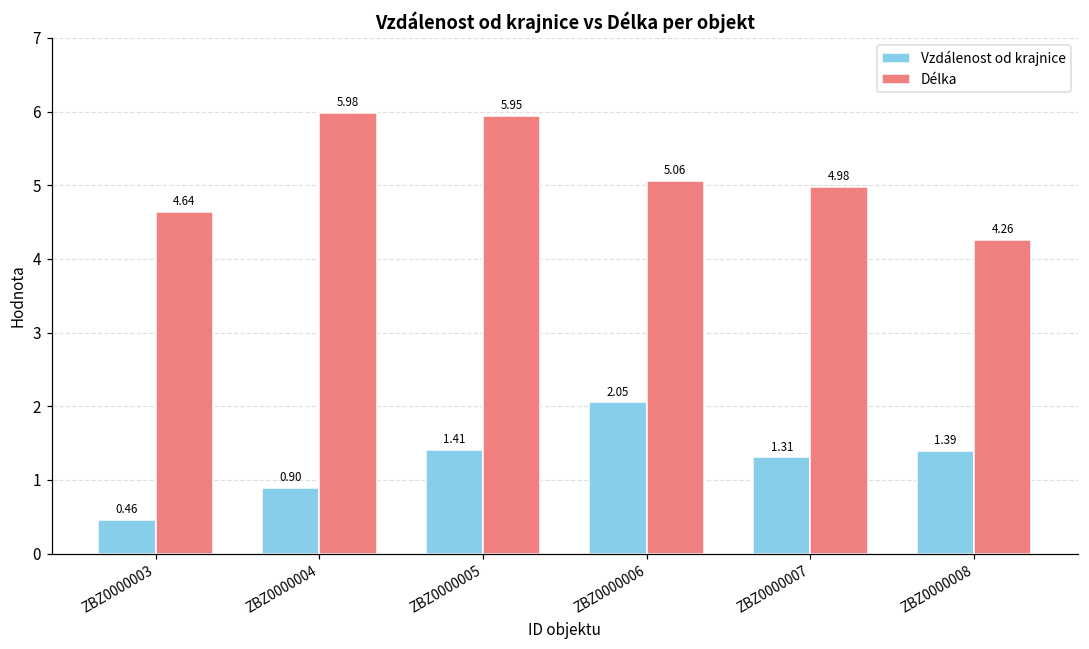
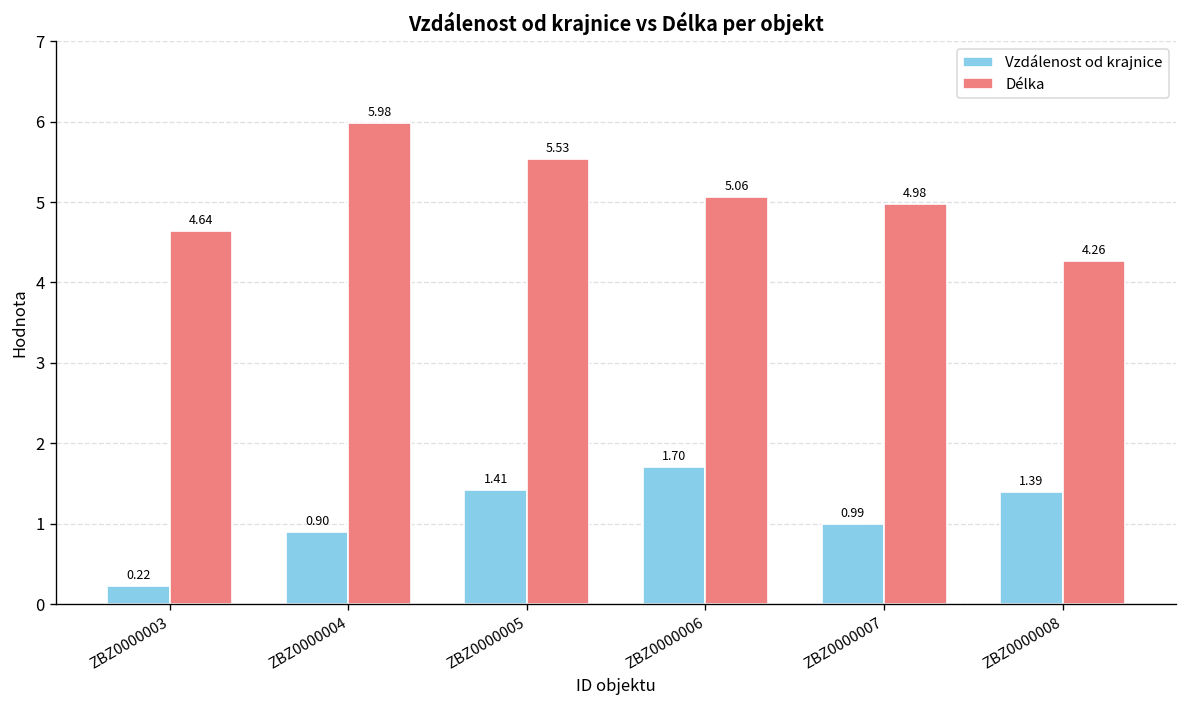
  {
    "Vzdálenost od krajnice": {
-     "ZBZ0000003": 0.46,
+     "ZBZ0000003": 0.22,
      "ZBZ0000004": 0.90,
      "ZBZ0000005": 1.41,
-     "ZBZ0000006": 2.05,
-     "ZBZ0000007": 1.31,
+     "ZBZ0000006": 1.70,
+     "ZBZ0000007": 0.99,
      "ZBZ0000008": 1.39
    },
    "Délka": {
      "ZBZ0000003": 4.64,
      "ZBZ0000004": 5.98,
-     "ZBZ0000005": 5.95,
+     "ZBZ0000005": 5.53,
      "ZBZ0000006": 5.06,
      "ZBZ0000007": 4.98,
      "ZBZ0000008": 4.26
    }
  }
